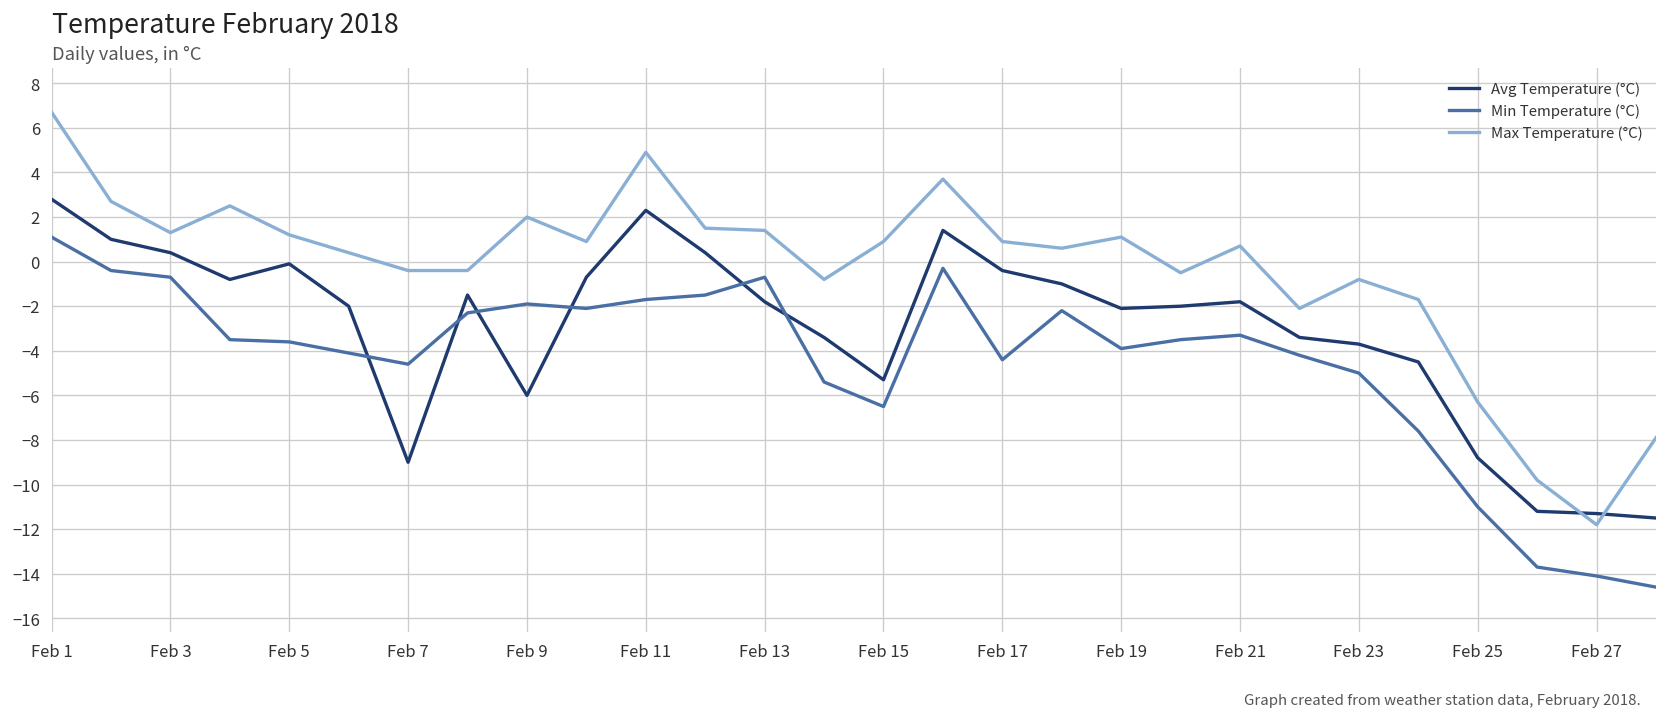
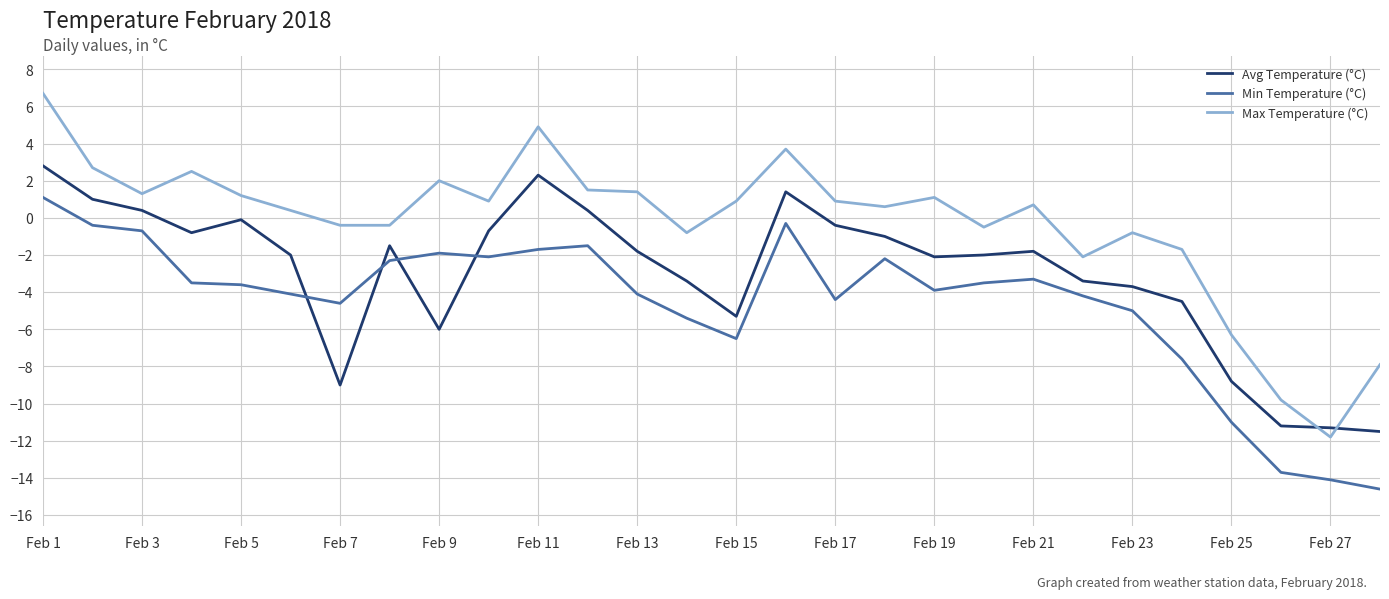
  {
    "Avg Temperature (°C)": {
      "Feb 1": 2.8,
      "Feb 3": 0.4,
      "Feb 5": -0.1,
      "Feb 7": -9.0,
      "Feb 9": -6.0,
      "Feb 11": 2.3,
      "Feb 13": -1.8,
      "Feb 15": -5.3,
      "Feb 17": -0.4,
      "Feb 19": -2.1,
      "Feb 21": -1.8,
      "Feb 23": -3.7,
      "Feb 25": -8.8,
      "Feb 27": -11.3
    },
    "Min Temperature (°C)": {
      "Feb 1": 1.1,
      "Feb 3": -0.7,
      "Feb 5": -3.6,
      "Feb 7": -4.6,
      "Feb 9": -1.9,
      "Feb 11": -1.7,
-     "Feb 13": -0.7,
+     "Feb 13": -4.1,
      "Feb 15": -6.5,
      "Feb 17": -4.4,
      "Feb 19": -3.9,
      "Feb 21": -3.3,
      "Feb 23": -5.0,
      "Feb 25": -11.0,
      "Feb 27": -14.1
    },
    "Max Temperature (°C)": {
      "Feb 1": 6.7,
      "Feb 3": 1.3,
      "Feb 5": 1.2,
      "Feb 7": -0.4,
      "Feb 9": 2.0,
      "Feb 11": 4.9,
      "Feb 13": 1.4,
      "Feb 15": 0.9,
      "Feb 17": 0.9,
      "Feb 19": 1.1,
      "Feb 21": 0.7,
      "Feb 23": -0.8,
      "Feb 25": -6.3,
      "Feb 27": -11.8
    }
  }
